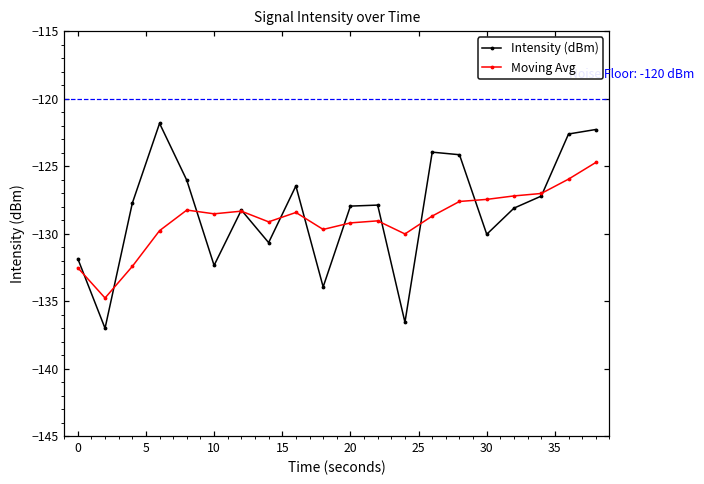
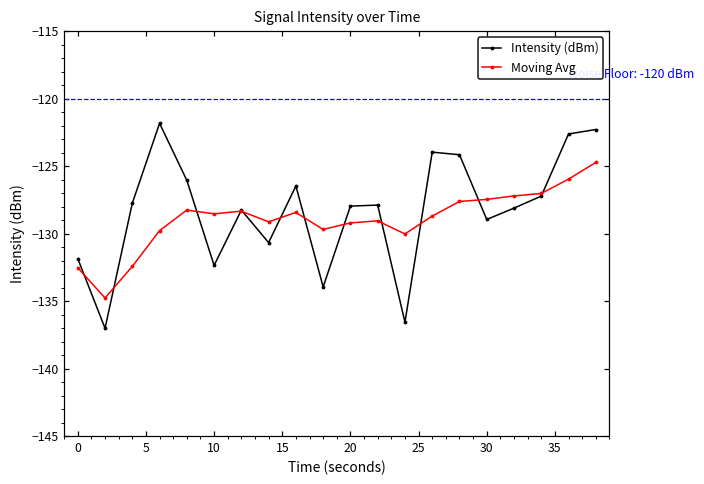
  {
    "Intensity (dBm)": {
      "0": -131.8,
      "10": -132.3,
      "20": -128.0,
-     "30": -130.0
+     "30": -128.9
    },
    "Moving Avg": {
      "0": -132.5,
      "10": -128.5,
      "20": -129.2,
      "30": -127.5
    }
  }
